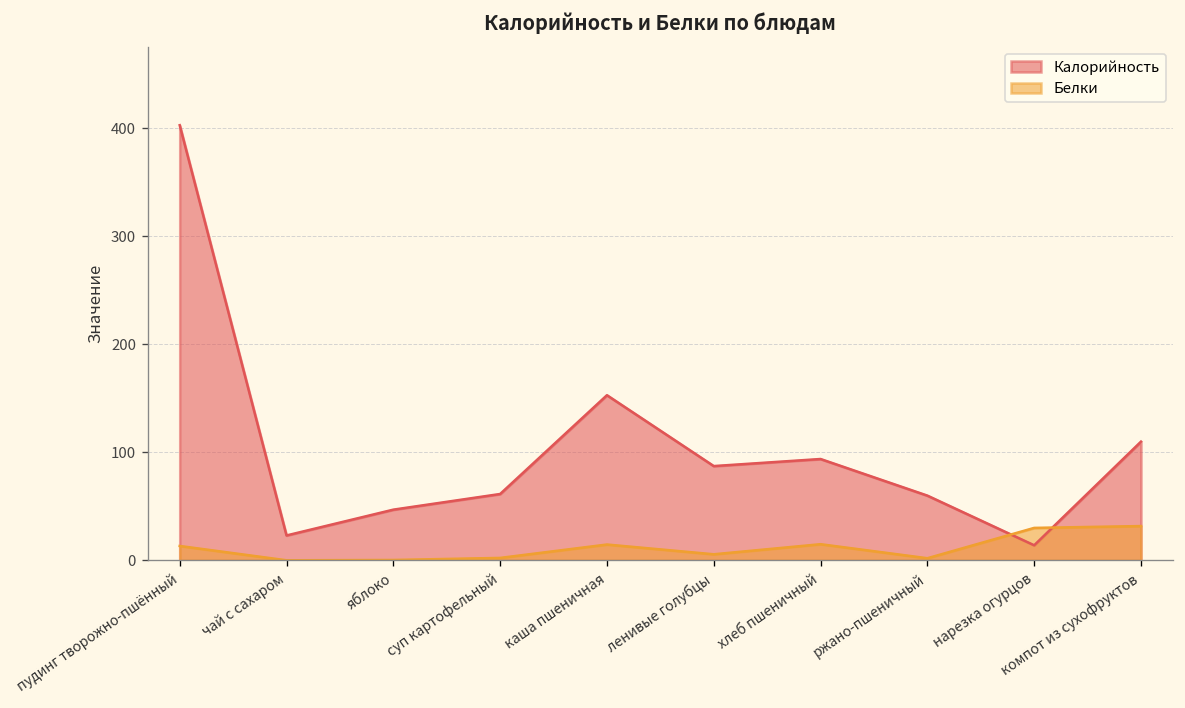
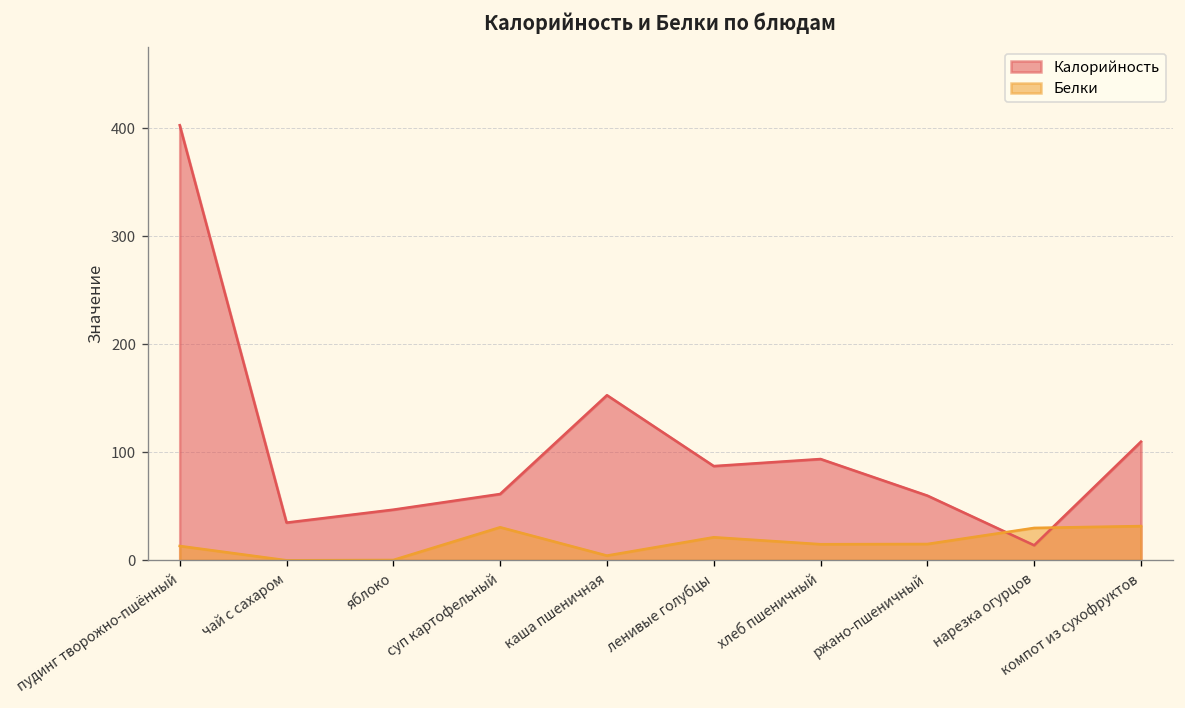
  {
    "Калорийность": {
      "пудинг творожно-пшённый": 400,
-     "чай с сахаром": 20,
+     "чай с сахаром": 40,
      "яблоко": 50,
      "суп картофельный": 60,
      "каша пшеничная": 150,
      "ленивые голубцы": 90,
      "хлеб пшеничный": 90,
      "ржано-пшеничный": 60,
      "нарезка огурцов": 10,
      "компот из сухофруктов": 110
    },
    "Белки": {
      "пудинг творожно-пшённый": 10,
      "чай с сахаром": 0,
      "яблоко": 0,
-     "суп картофельный": 0,
-     "каша пшеничная": 10,
-     "ленивые голубцы": 10,
+     "суп картофельный": 30,
+     "каша пшеничная": 0,
+     "ленивые голубцы": 20,
      "хлеб пшеничный": 20,
-     "ржано-пшеничный": 0,
+     "ржано-пшеничный": 20,
      "нарезка огурцов": 30,
      "компот из сухофруктов": 30
    }
  }
